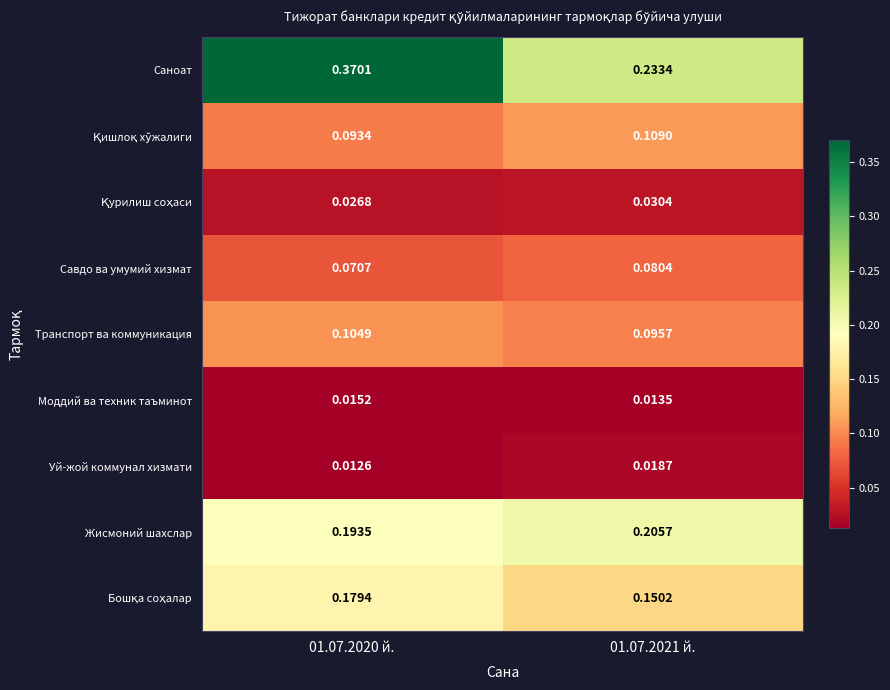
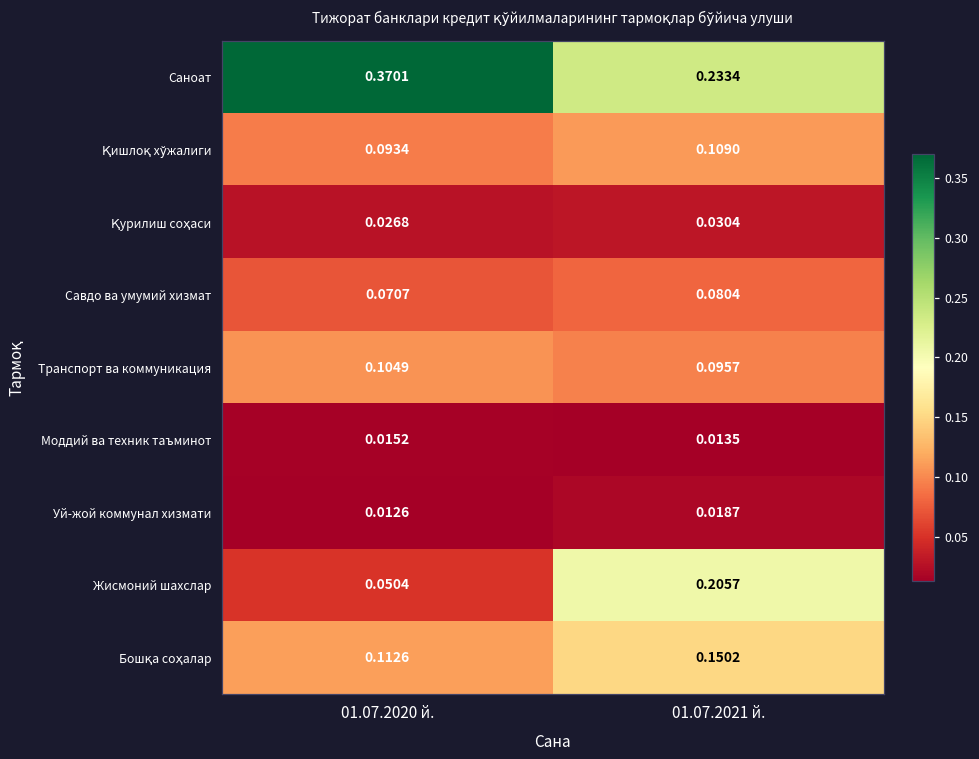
  {
    "Саноат": {
      "01.07.2020 й.": 0.3701,
      "01.07.2021 й.": 0.2334
    },
    "Қишлоқ хўжалиги": {
      "01.07.2020 й.": 0.0934,
      "01.07.2021 й.": 0.1090
    },
    "Қурилиш соҳаси": {
      "01.07.2020 й.": 0.0268,
      "01.07.2021 й.": 0.0304
    },
    "Савдо ва умумий хизмат": {
      "01.07.2020 й.": 0.0707,
      "01.07.2021 й.": 0.0804
    },
    "Транспорт ва коммуникация": {
      "01.07.2020 й.": 0.1049,
      "01.07.2021 й.": 0.0957
    },
    "Моддий ва техник таъминот": {
      "01.07.2020 й.": 0.0152,
      "01.07.2021 й.": 0.0135
    },
    "Уй-жой коммунал хизмати": {
      "01.07.2020 й.": 0.0126,
      "01.07.2021 й.": 0.0187
    },
    "Жисмоний шахслар": {
-     "01.07.2020 й.": 0.1935,
+     "01.07.2020 й.": 0.0504,
      "01.07.2021 й.": 0.2057
    },
    "Бошқа соҳалар": {
-     "01.07.2020 й.": 0.1794,
+     "01.07.2020 й.": 0.1126,
      "01.07.2021 й.": 0.1502
    }
  }
